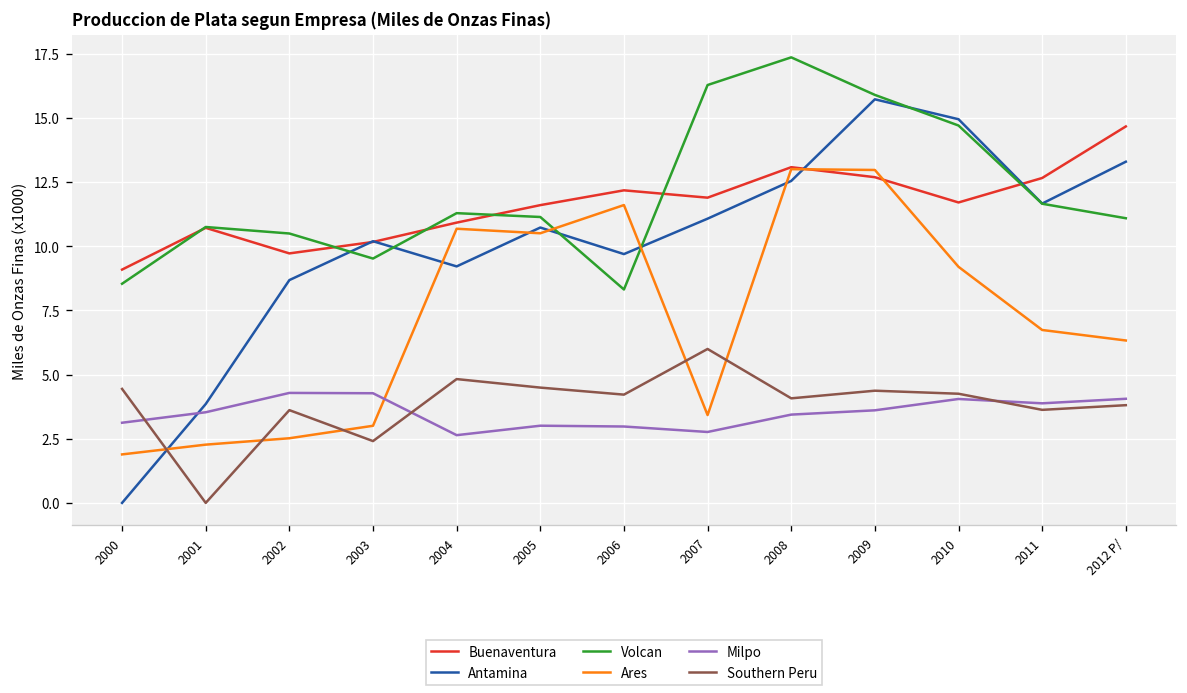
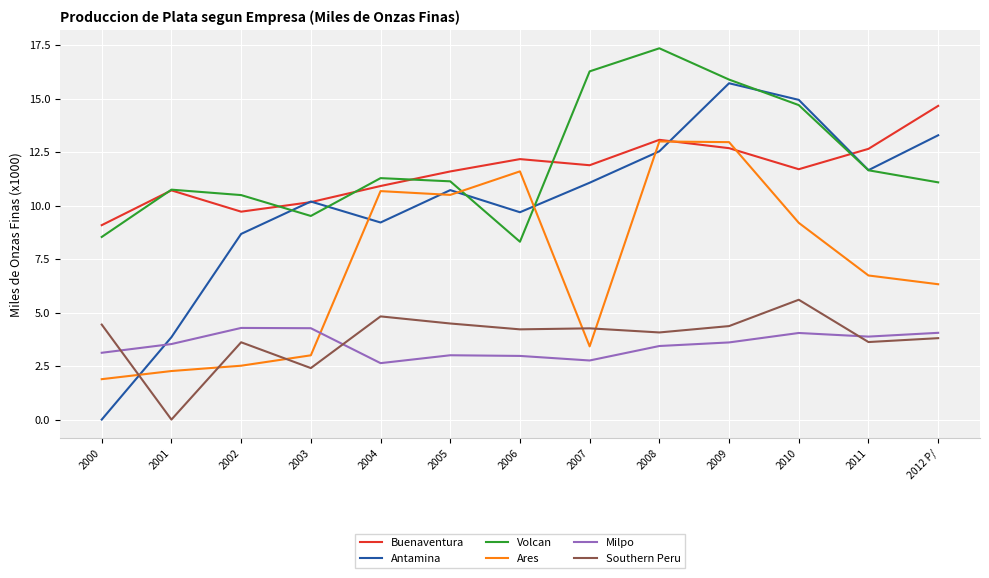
  {
    "Buenaventura": {
      "2000": 9.1,
      "2002": 9.7,
      "2004": 10.9,
      "2005": 11.6,
      "2006": 12.2,
      "2007": 11.9,
      "2009": 12.7,
      "2010": 11.7,
      "2011": 12.7,
      "2012 P/": 14.7
    },
    "Antamina": {
      "2000": 0.0,
      "2001": 3.9,
      "2002": 8.7,
      "2004": 9.2,
      "2005": 10.7,
      "2006": 9.7,
      "2007": 11.1,
      "2008": 12.5,
      "2009": 15.7,
      "2010": 14.9,
      "2012 P/": 13.3
    },
    "Volcan": {
      "2000": 8.5,
      "2002": 10.5,
      "2003": 9.5,
      "2004": 11.3,
      "2005": 11.1,
      "2006": 8.3,
      "2007": 16.3,
      "2008": 17.4,
      "2009": 15.9,
      "2010": 14.7,
      "2012 P/": 11.1
    },
    "Ares": {
      "2000": 1.9,
      "2001": 2.3,
      "2002": 2.5,
      "2003": 3.0,
      "2004": 10.7,
      "2005": 10.5,
      "2006": 11.6,
      "2007": 3.4,
      "2009": 13.0,
      "2010": 9.2,
      "2011": 6.7,
      "2012 P/": 6.3
    },
    "Milpo": {
      "2000": 3.1,
      "2001": 3.5,
      "2002": 4.3,
      "2003": 4.3,
      "2004": 2.6,
      "2005": 3.0,
      "2006": 3.0,
      "2007": 2.8,
      "2008": 3.4,
      "2009": 3.6,
      "2010": 4.0,
      "2011": 3.9,
      "2012 P/": 4.1
    },
    "Southern Peru": {
      "2000": 4.4,
      "2001": 0.0,
      "2002": 3.6,
      "2003": 2.4,
      "2004": 4.8,
      "2005": 4.5,
      "2006": 4.2,
-     "2007": 6.0,
+     "2007": 4.3,
      "2008": 4.1,
      "2009": 4.4,
-     "2010": 4.3,
+     "2010": 5.6,
      "2011": 3.6,
      "2012 P/": 3.8
    }
  }
